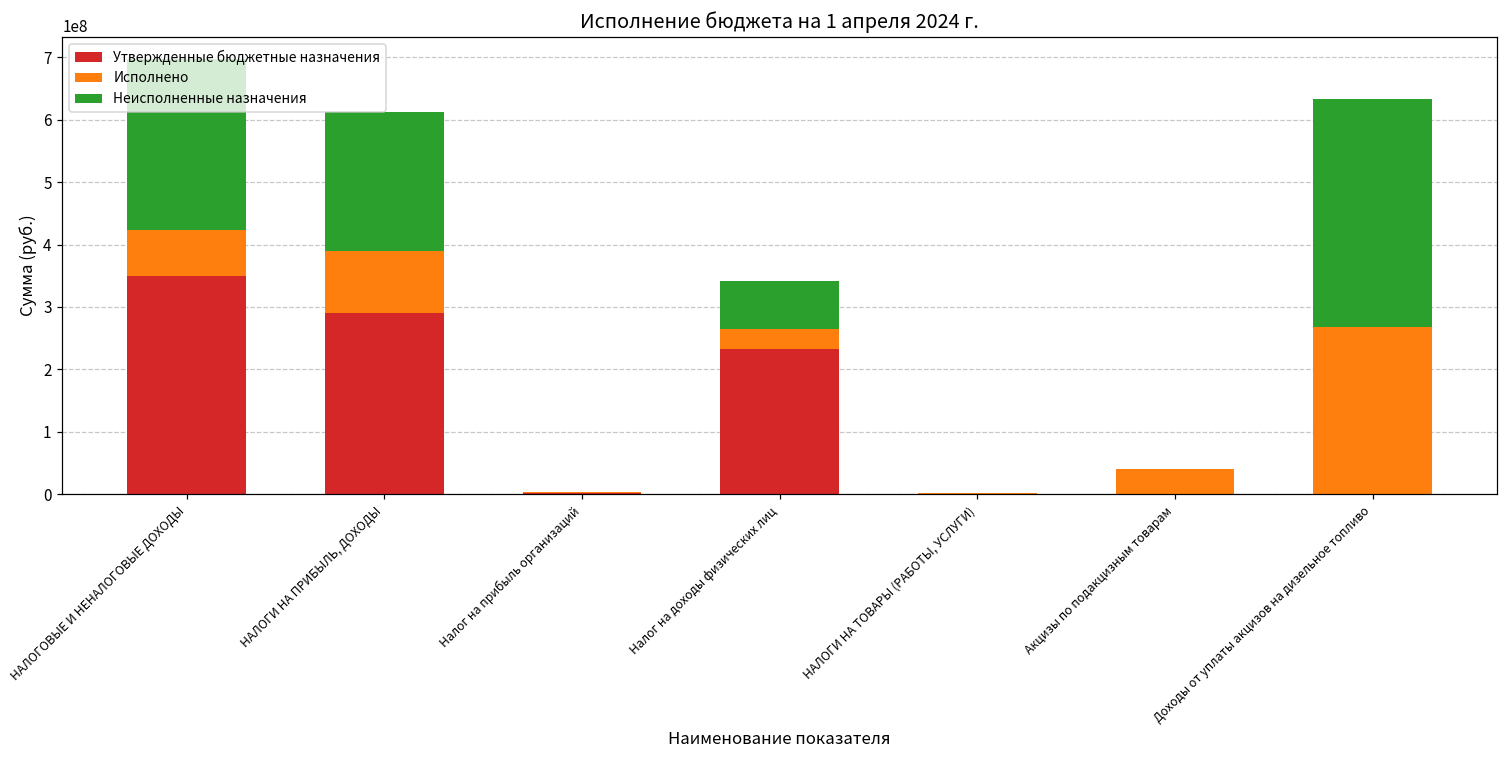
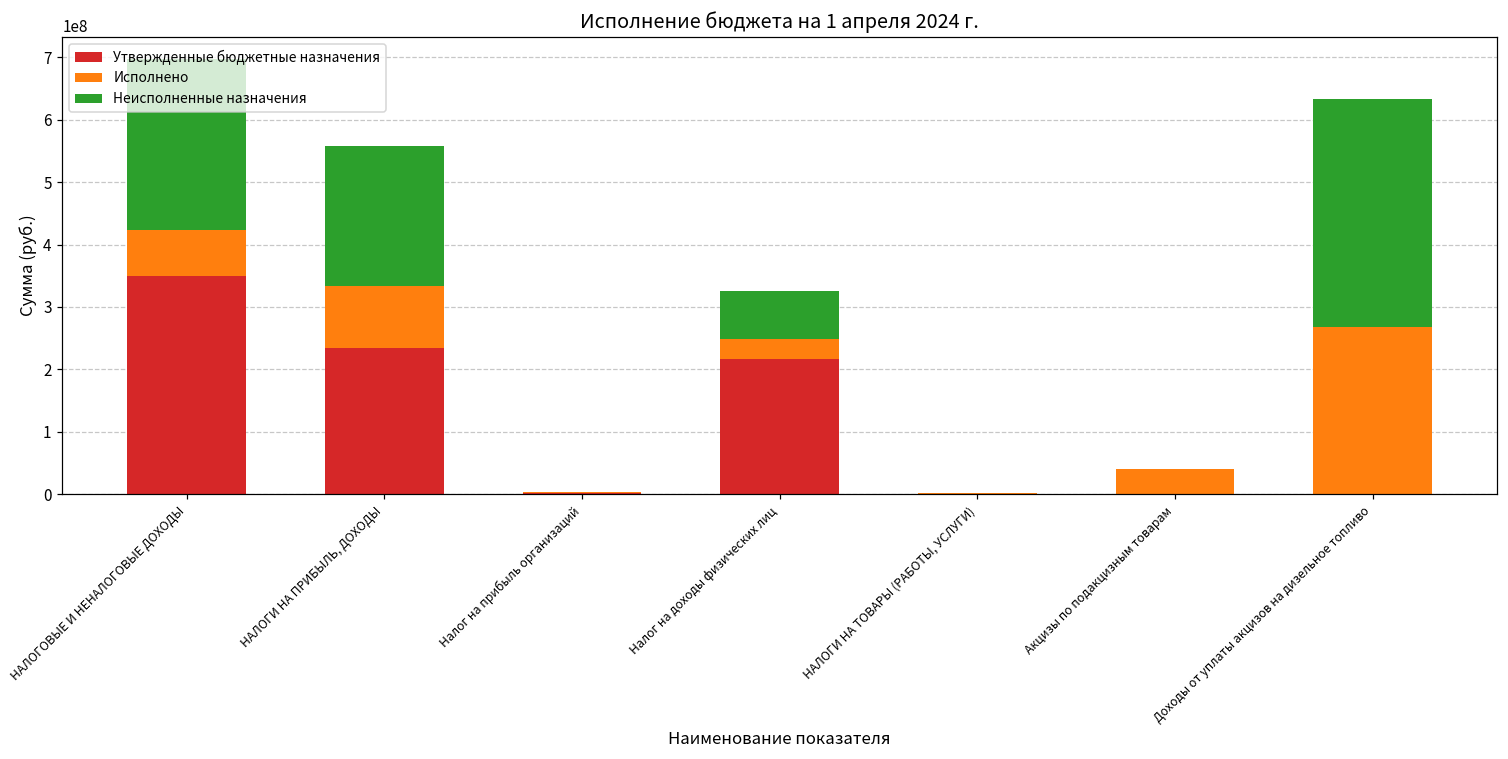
  {
    "Утвержденные бюджетные назначения": {
      "НАЛОГОВЫЕ И НЕНАЛОГОВЫЕ ДОХОДЫ": 350000000,
-     "НАЛОГИ НА ПРИБЫЛЬ, ДОХОДЫ": 290000000,
-     "Налог на доходы физических лиц": 230000000
+     "НАЛОГИ НА ПРИБЫЛЬ, ДОХОДЫ": 230000000,
+     "Налог на доходы физических лиц": 220000000
    },
    "Исполнено": {
      "НАЛОГОВЫЕ И НЕНАЛОГОВЫЕ ДОХОДЫ": 70000000,
      "НАЛОГИ НА ПРИБЫЛЬ, ДОХОДЫ": 100000000,
      "Налог на доходы физических лиц": 30000000,
      "Акцизы по подакцизным товарам": 40000000,
      "Доходы от уплаты акцизов на дизельное топливо": 270000000
    },
    "Неисполненные назначения": {
      "Налог на доходы физических лиц": 80000000,
      "Доходы от уплаты акцизов на дизельное топливо": 370000000
    }
  }
